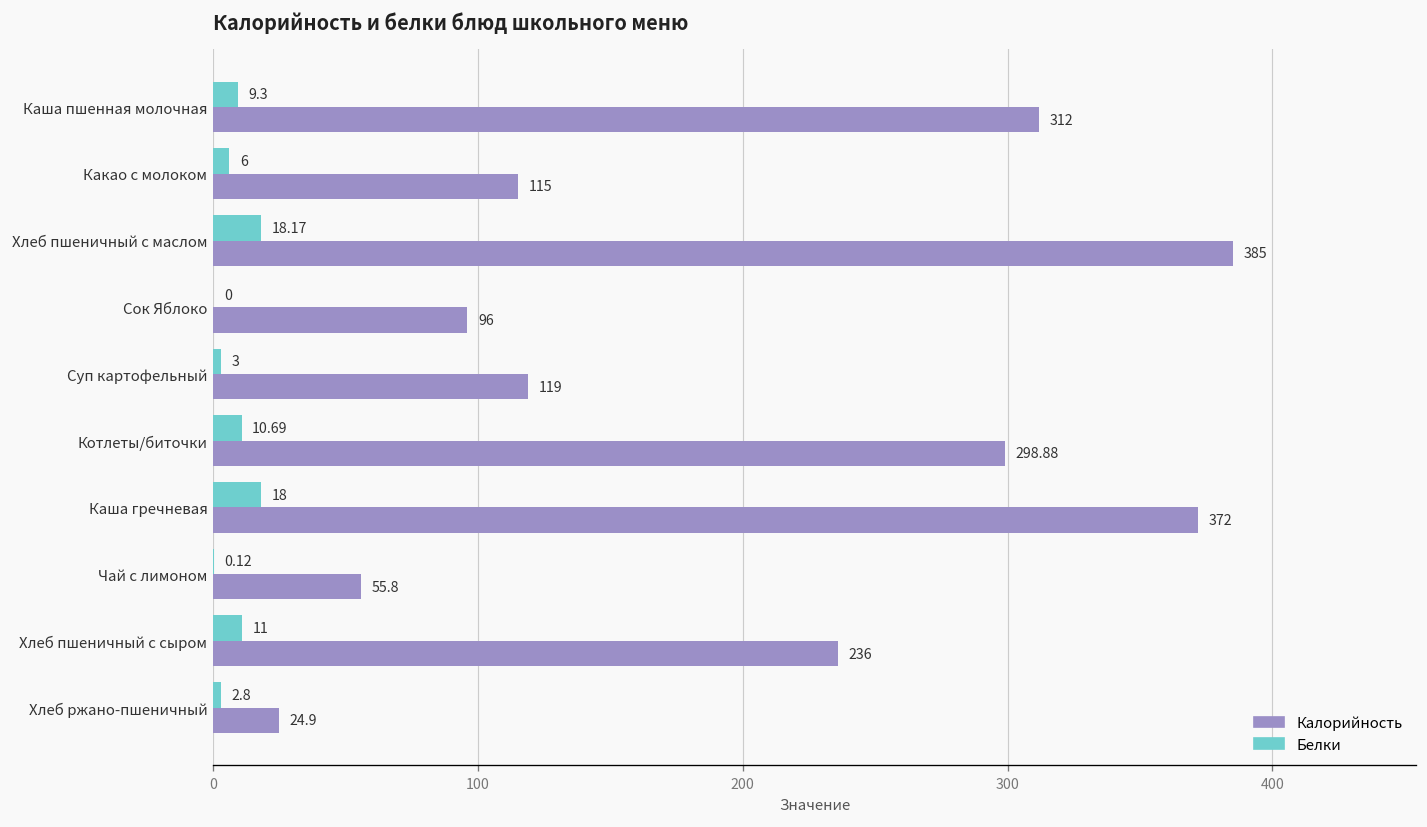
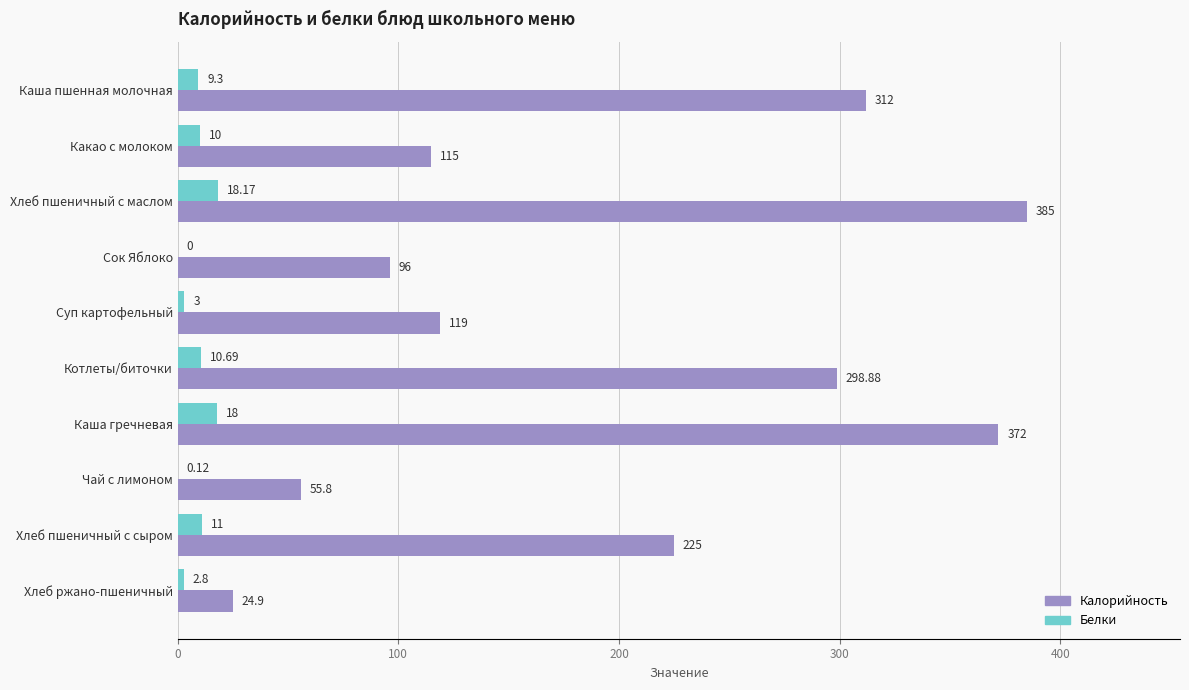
  {
    "Калорийность": {
      "Каша пшенная молочная": 312,
      "Какао с молоком": 115,
      "Хлеб пшеничный с маслом": 385,
      "Сок Яблоко": 96,
      "Суп картофельный": 119,
      "Котлеты/биточки": 298.88,
      "Каша гречневая": 372,
      "Чай с лимоном": 55.8,
-     "Хлеб пшеничный с сыром": 236,
+     "Хлеб пшеничный с сыром": 225,
      "Хлеб ржано-пшеничный": 24.9
    },
    "Белки": {
      "Каша пшенная молочная": 9.3,
-     "Какао с молоком": 6,
+     "Какао с молоком": 10,
      "Хлеб пшеничный с маслом": 18.17,
      "Сок Яблоко": 0,
      "Суп картофельный": 3,
      "Котлеты/биточки": 10.69,
      "Каша гречневая": 18,
      "Чай с лимоном": 0.12,
      "Хлеб пшеничный с сыром": 11,
      "Хлеб ржано-пшеничный": 2.8
    }
  }
